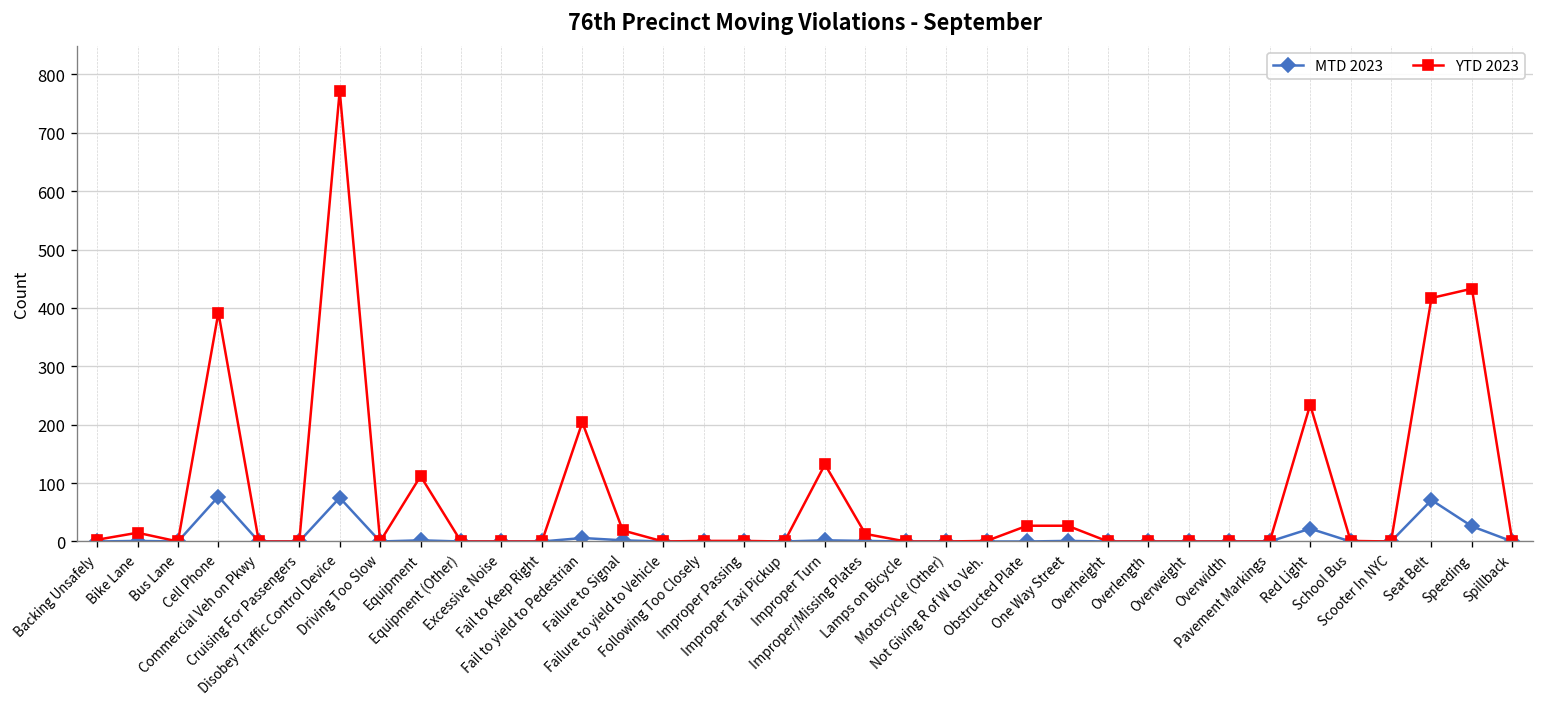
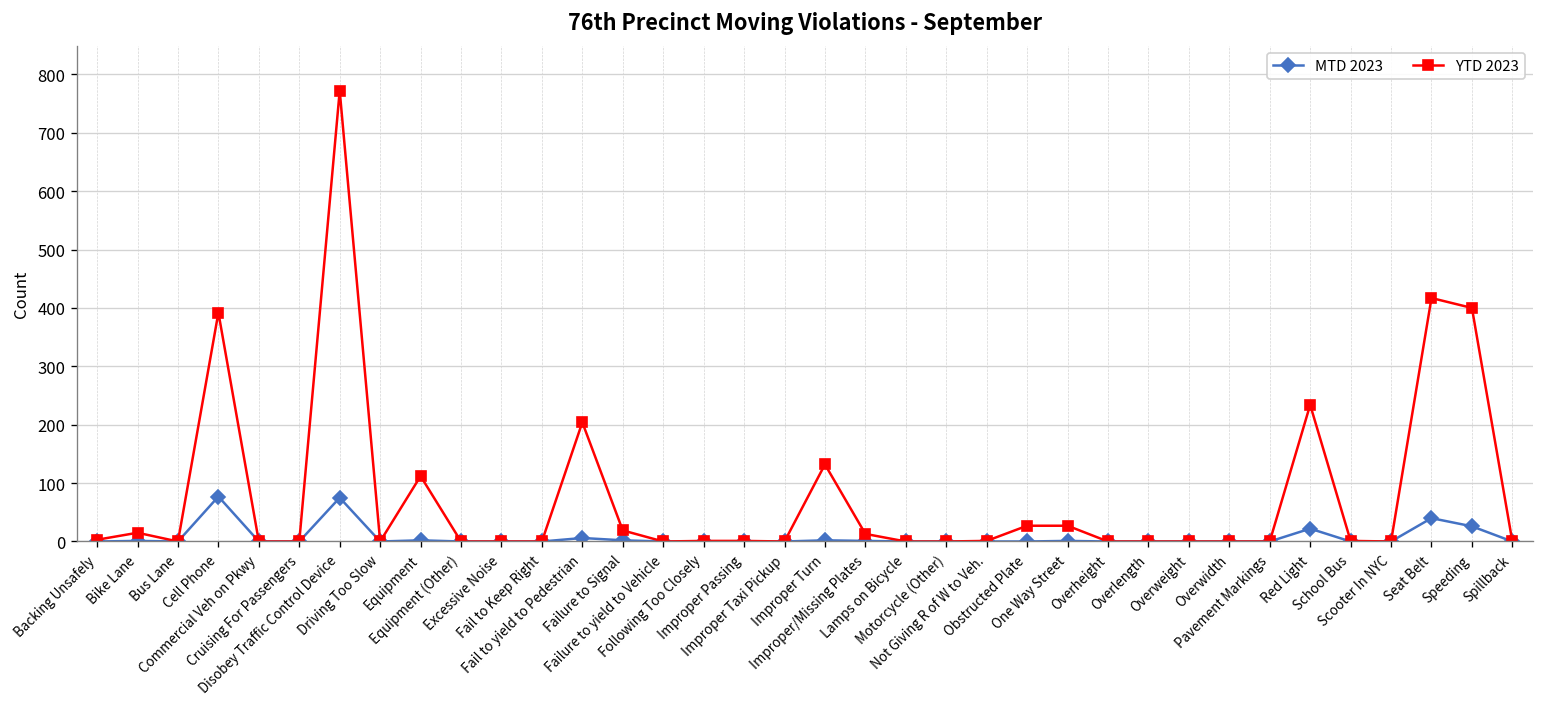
  {
    "MTD 2023": {
      "Bike Lane": 0,
      "Cell Phone": 80,
      "Disobey Traffic Control Device": 80,
      "Equipment": 0,
      "Fail to yield to Pedestrian": 10,
      "Failure to Signal": 0,
      "Improper Turn": 0,
      "Improper/Missing Plates": 0,
      "Obstructed Plate": 0,
      "One Way Street": 0,
      "Red Light": 20,
-     "Seat Belt": 70,
+     "Seat Belt": 40,
      "Speeding": 30
    },
    "YTD 2023": {
      "Bike Lane": 20,
      "Cell Phone": 390,
      "Disobey Traffic Control Device": 770,
      "Equipment": 110,
      "Fail to yield to Pedestrian": 200,
      "Failure to Signal": 20,
      "Improper Turn": 130,
      "Improper/Missing Plates": 10,
      "Obstructed Plate": 30,
      "One Way Street": 30,
      "Red Light": 230,
      "Seat Belt": 420,
-     "Speeding": 430
+     "Speeding": 400
    }
  }
